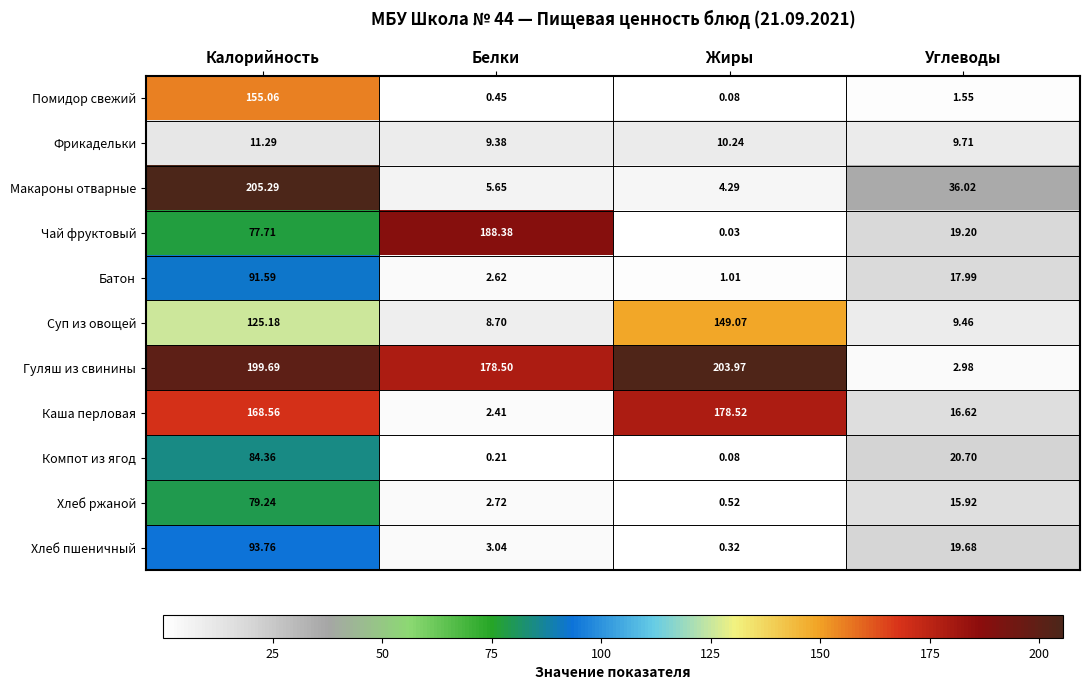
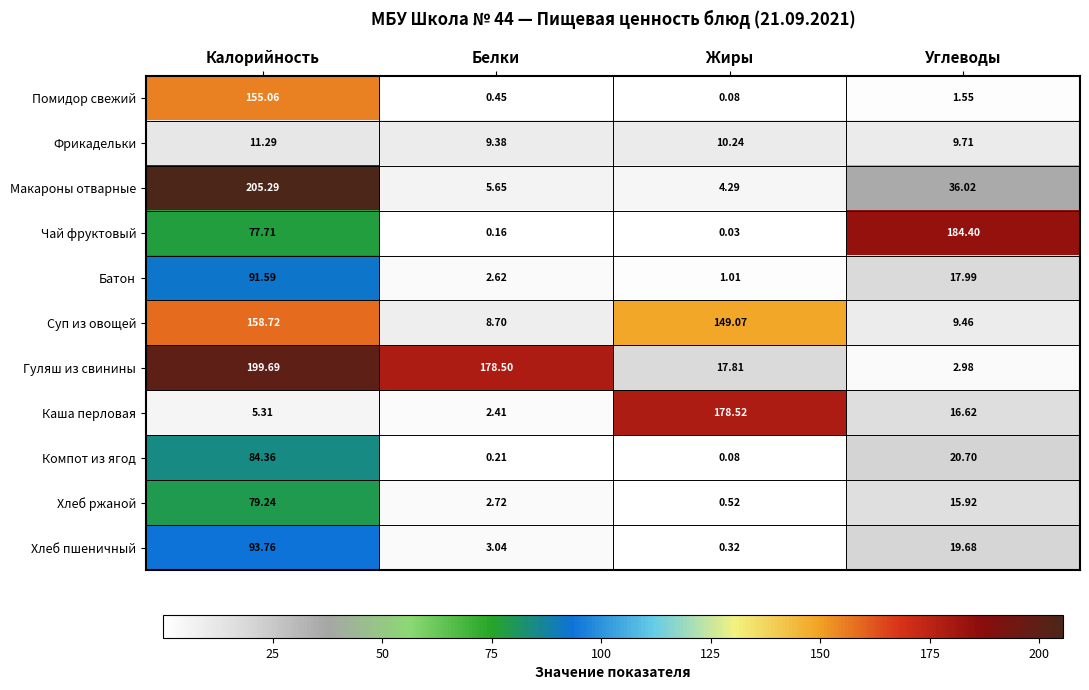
  {
    "Помидор свежий": {
      "Калорийность": 155.06,
      "Белки": 0.45,
      "Жиры": 0.08,
      "Углеводы": 1.55
    },
    "Фрикадельки": {
      "Калорийность": 11.29,
      "Белки": 9.38,
      "Жиры": 10.24,
      "Углеводы": 9.71
    },
    "Макароны отварные": {
      "Калорийность": 205.29,
      "Белки": 5.65,
      "Жиры": 4.29,
      "Углеводы": 36.02
    },
    "Чай фруктовый": {
      "Калорийность": 77.71,
-     "Белки": 188.38,
+     "Белки": 0.16,
      "Жиры": 0.03,
-     "Углеводы": 19.20
+     "Углеводы": 184.40
    },
    "Батон": {
      "Калорийность": 91.59,
      "Белки": 2.62,
      "Жиры": 1.01,
      "Углеводы": 17.99
    },
    "Суп из овощей": {
-     "Калорийность": 125.18,
+     "Калорийность": 158.72,
      "Белки": 8.70,
      "Жиры": 149.07,
      "Углеводы": 9.46
    },
    "Гуляш из свинины": {
      "Калорийность": 199.69,
      "Белки": 178.50,
-     "Жиры": 203.97,
+     "Жиры": 17.81,
      "Углеводы": 2.98
    },
    "Каша перловая": {
-     "Калорийность": 168.56,
+     "Калорийность": 5.31,
      "Белки": 2.41,
      "Жиры": 178.52,
      "Углеводы": 16.62
    },
    "Компот из ягод": {
      "Калорийность": 84.36,
      "Белки": 0.21,
      "Жиры": 0.08,
      "Углеводы": 20.70
    },
    "Хлеб ржаной": {
      "Калорийность": 79.24,
      "Белки": 2.72,
      "Жиры": 0.52,
      "Углеводы": 15.92
    },
    "Хлеб пшеничный": {
      "Калорийность": 93.76,
      "Белки": 3.04,
      "Жиры": 0.32,
      "Углеводы": 19.68
    }
  }
